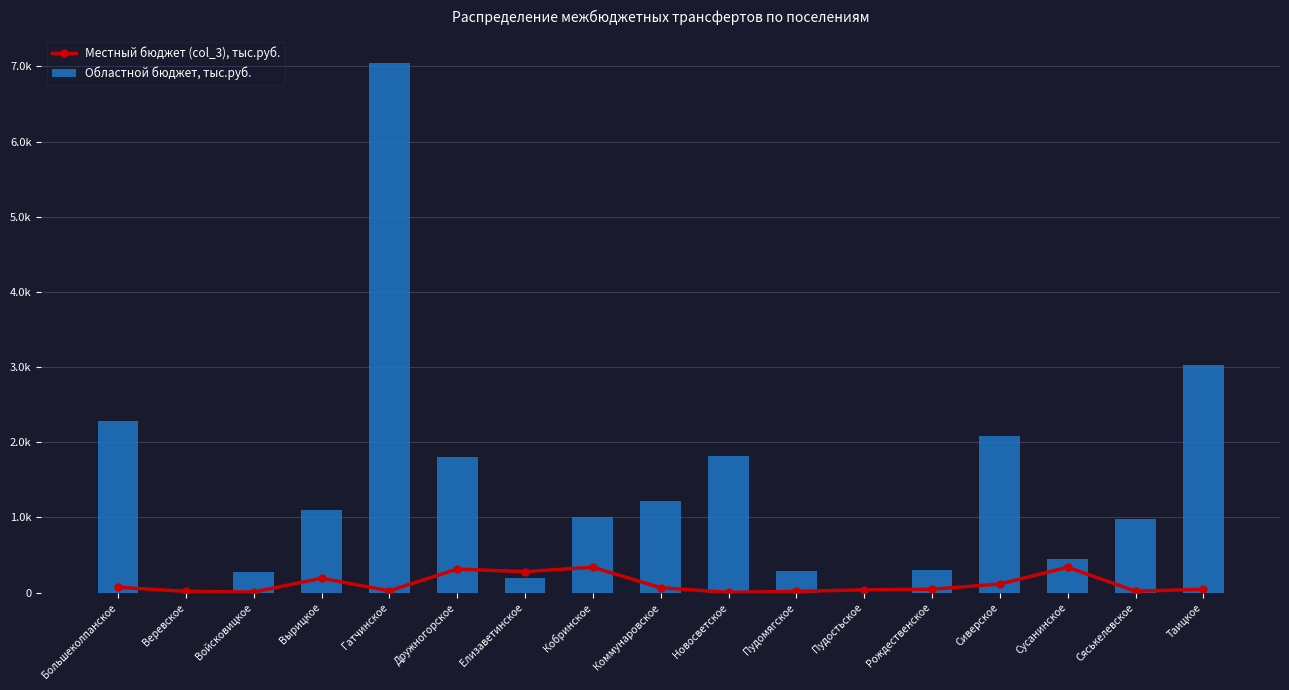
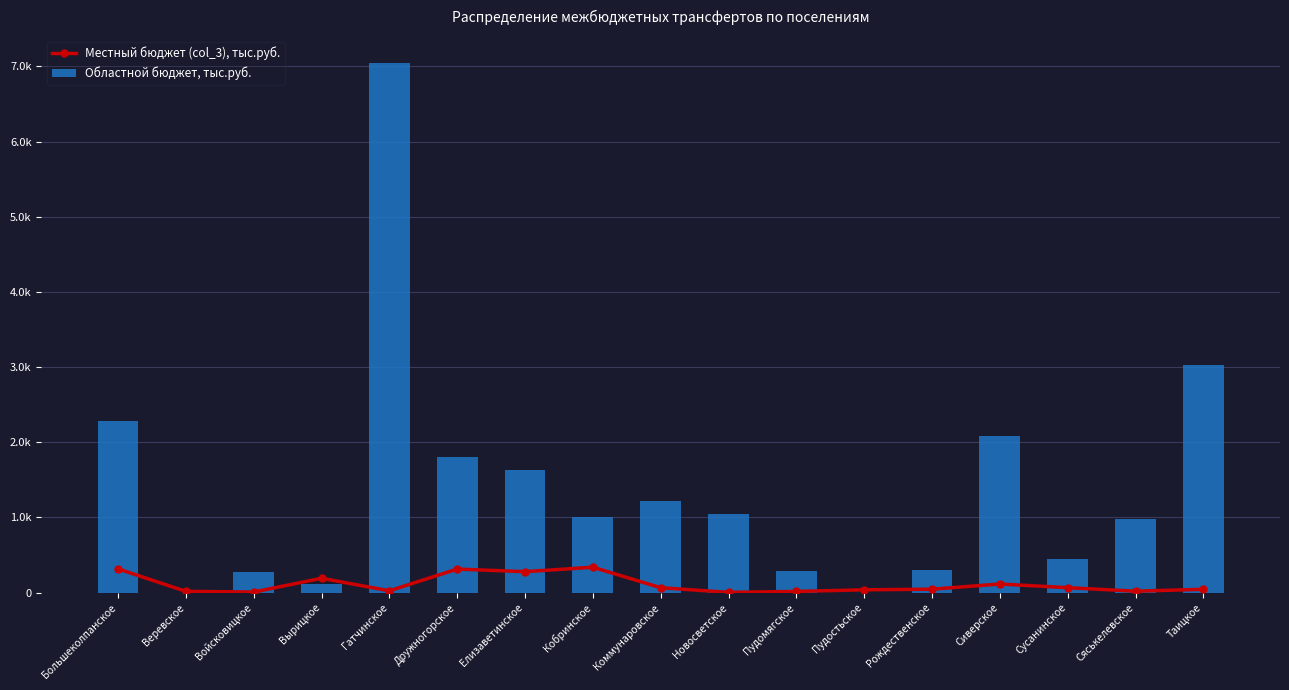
  {
    "Местный бюджет (col_3), тыс.руб.": {
-     "Большеколпанское": 100,
+     "Большеколпанское": 300,
      "Веревское": 0,
      "Войсковицкое": 0,
      "Вырицкое": 200,
      "Гатчинское": 0,
      "Дружногорское": 300,
      "Елизаветинское": 300,
      "Кобринское": 300,
      "Коммунаровское": 100,
      "Новосветское": 0,
      "Пудомягское": 0,
      "Пудостьское": 0,
      "Рождественское": 0,
      "Сиверское": 100,
-     "Сусанинское": 300,
+     "Сусанинское": 100,
      "Сяськелевское": 0,
      "Таицкое": 0
    },
    "Областной бюджет, тыс.руб.": {
      "Большеколпанское": 2300,
      "Веревское": 0,
      "Войсковицкое": 300,
-     "Вырицкое": 1100,
+     "Вырицкое": 100,
      "Гатчинское": 7100,
      "Дружногорское": 1800,
-     "Елизаветинское": 200,
+     "Елизаветинское": 1600,
      "Кобринское": 1000,
      "Коммунаровское": 1200,
-     "Новосветское": 1800,
+     "Новосветское": 1000,
      "Пудомягское": 300,
      "Пудостьское": 0,
      "Рождественское": 300,
      "Сиверское": 2100,
      "Сусанинское": 500,
      "Сяськелевское": 1000,
      "Таицкое": 3000
    }
  }
